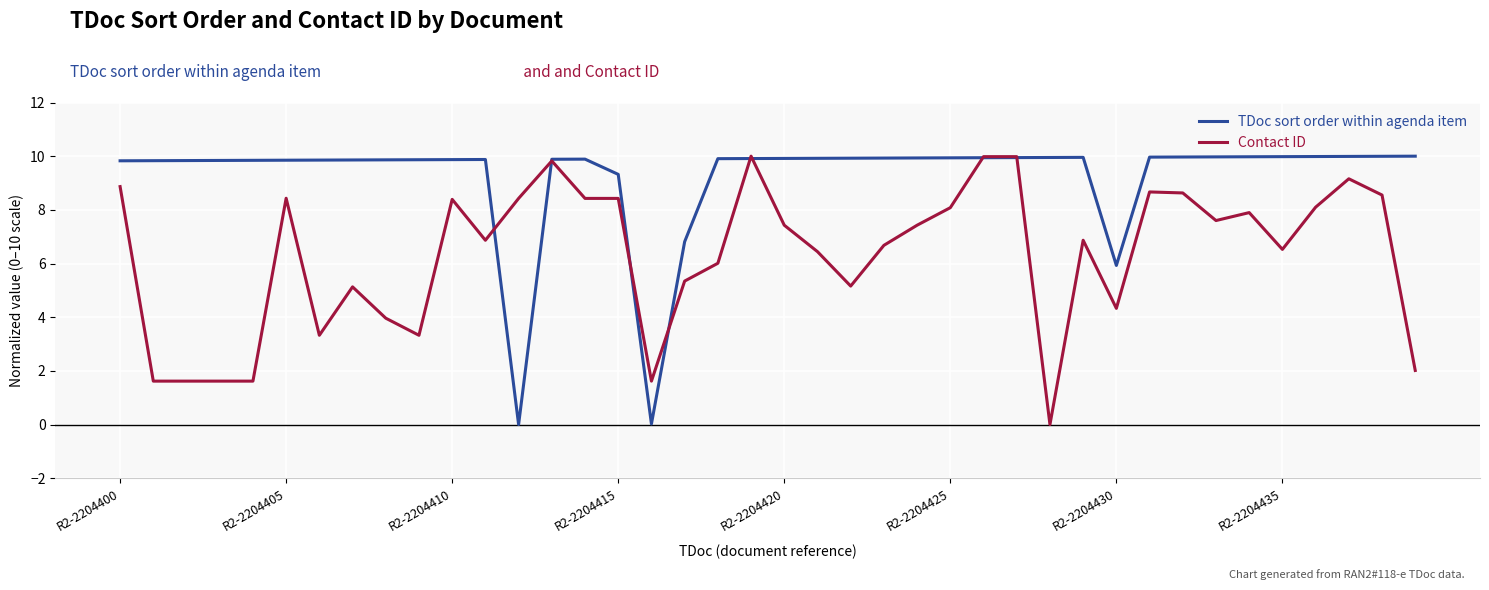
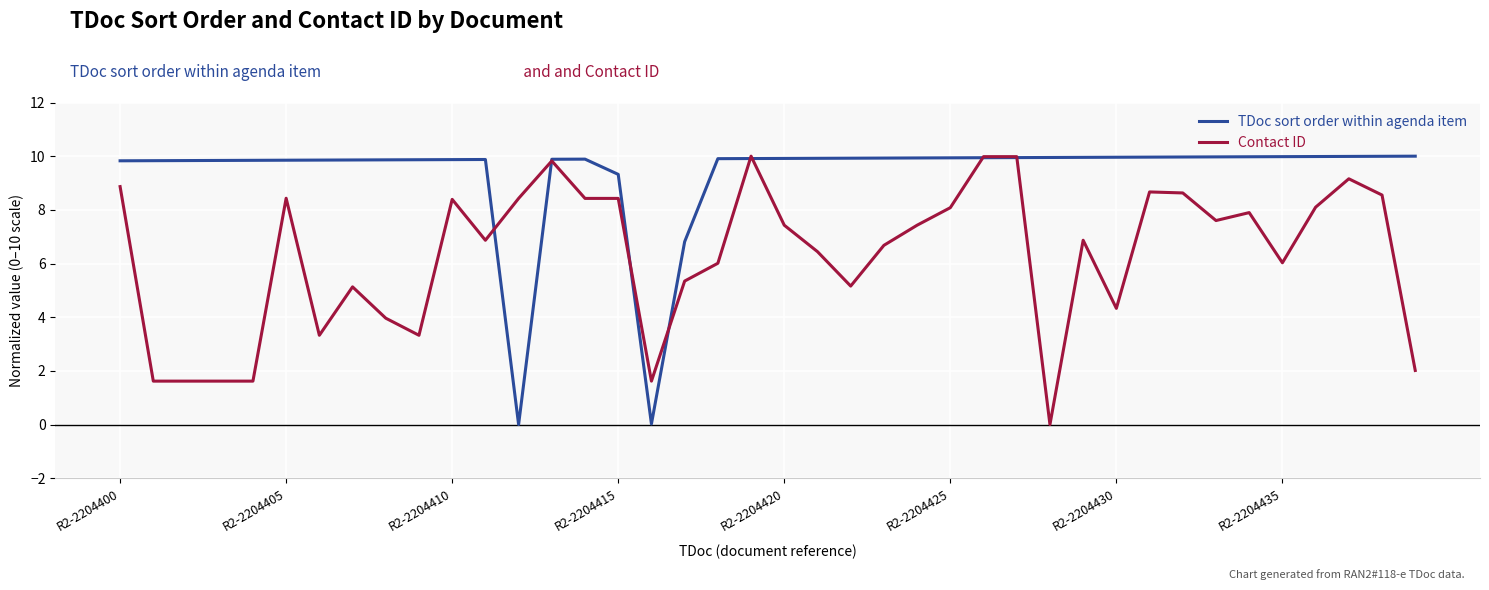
  {
    "TDoc sort order within agenda item": {
      "R2-2204400": 9.8,
      "R2-2204405": 9.8,
      "R2-2204410": 9.9,
      "R2-2204415": 9.3,
      "R2-2204420": 9.9,
      "R2-2204425": 9.9,
-     "R2-2204430": 5.9,
+     "R2-2204430": 10.0,
      "R2-2204435": 10.0
    },
    "Contact ID": {
      "R2-2204400": 8.9,
      "R2-2204405": 8.4,
      "R2-2204410": 8.4,
      "R2-2204415": 8.4,
      "R2-2204420": 7.4,
      "R2-2204425": 8.1,
      "R2-2204430": 4.3,
-     "R2-2204435": 6.5
+     "R2-2204435": 6.0
    }
  }
